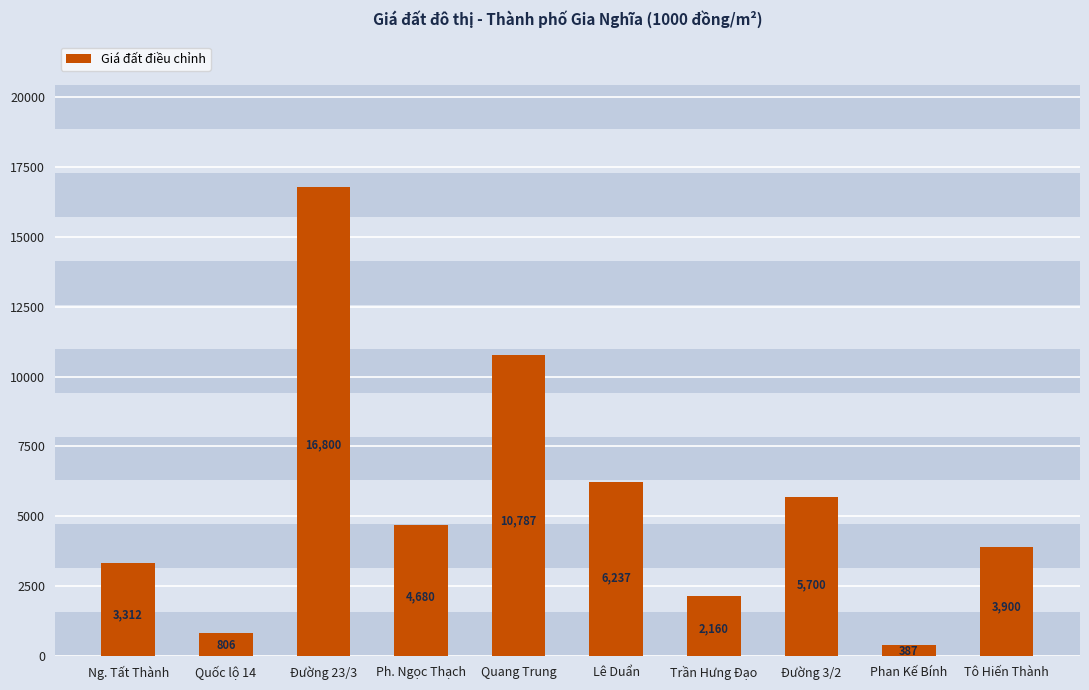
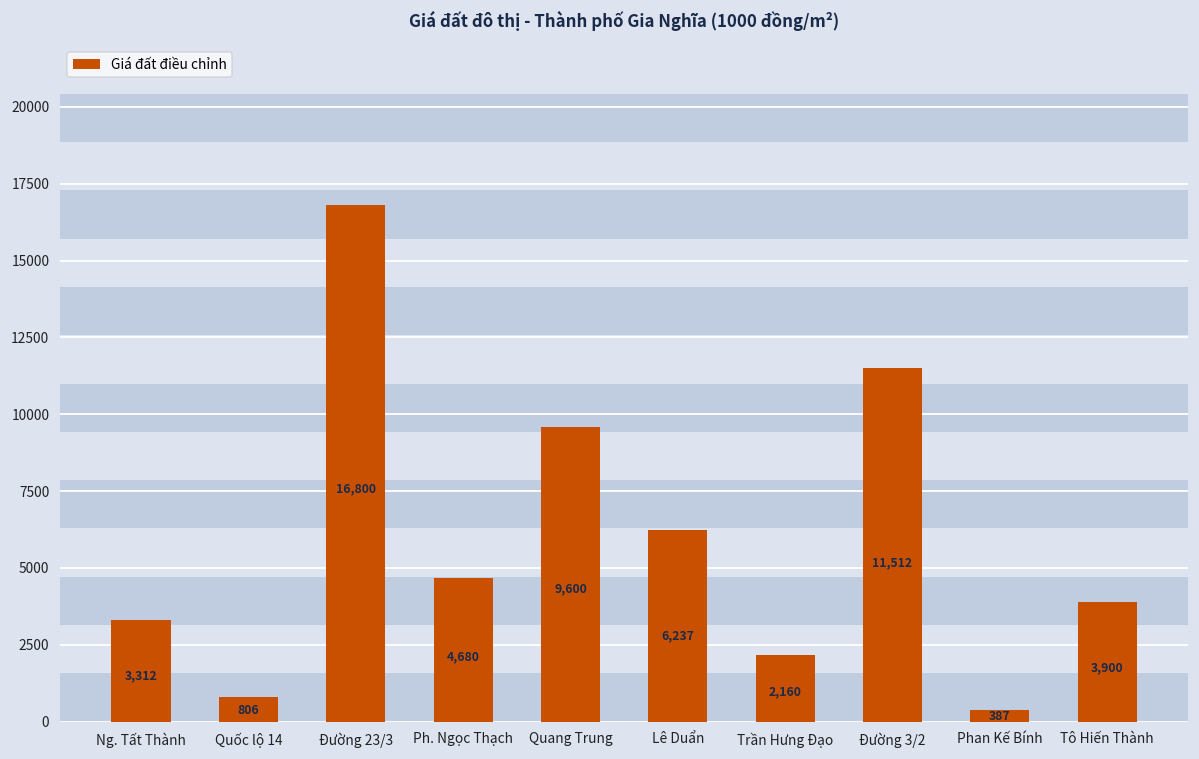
  {
    "Ng. Tất Thành": "3,312",
    "Quốc lộ 14": "806",
    "Đường 23/3": "16,800",
    "Ph. Ngọc Thạch": "4,680",
-   "Quang Trung": "10,787",
+   "Quang Trung": "9,600",
    "Lê Duẩn": "6,237",
    "Trần Hưng Đạo": "2,160",
-   "Đường 3/2": "5,700",
+   "Đường 3/2": "11,512",
    "Phan Kế Bính": "387",
    "Tô Hiến Thành": "3,900"
  }
